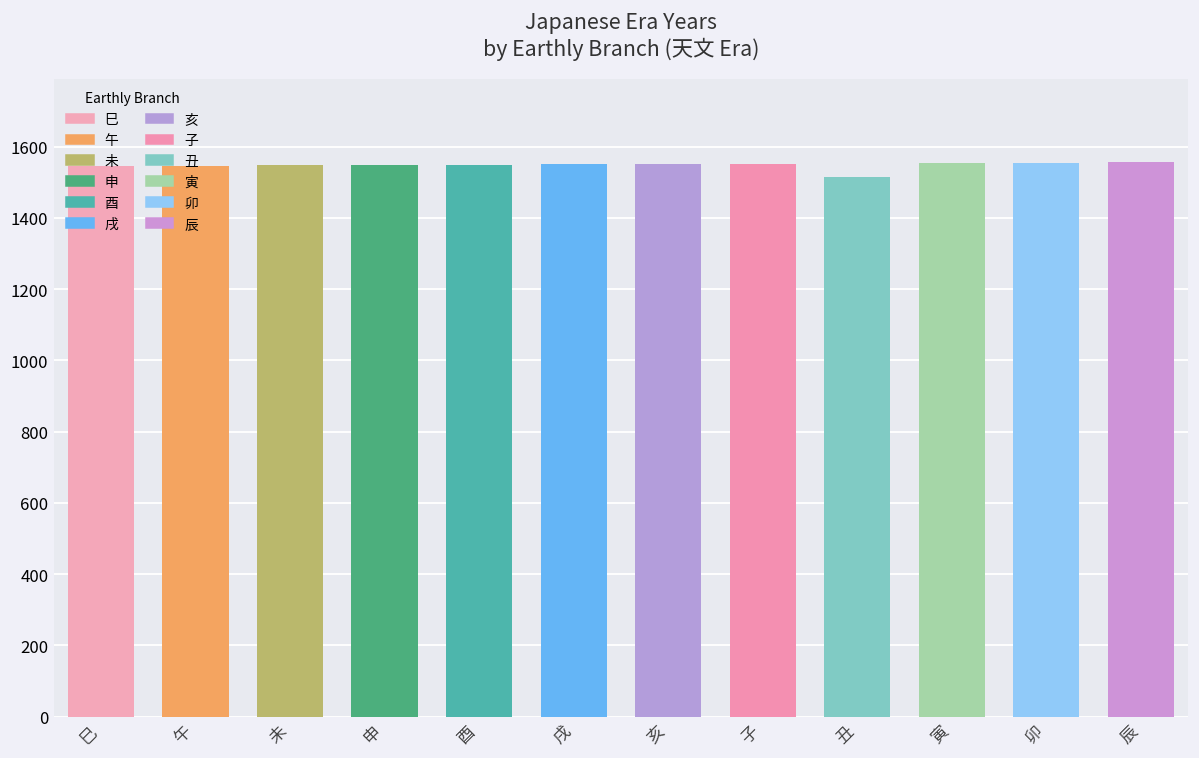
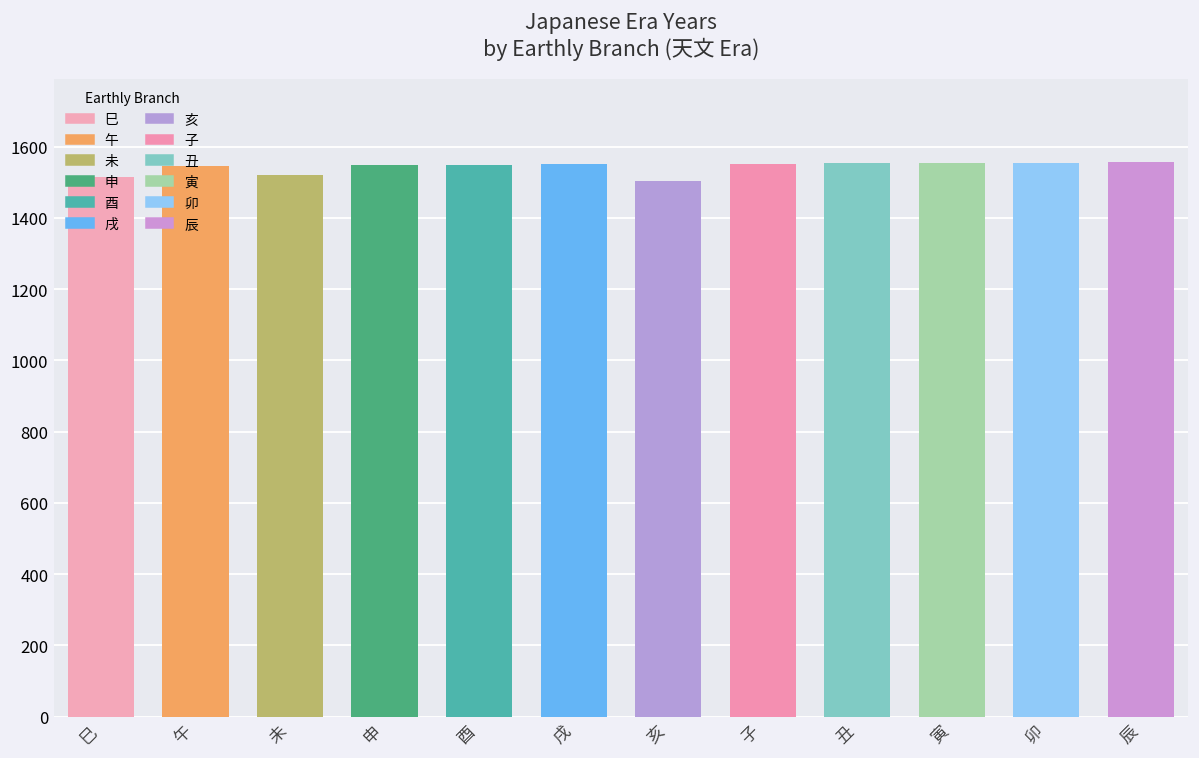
  {
-   "巳": 1550,
+   "巳": 1510,
    "午": 1550,
-   "未": 1550,
+   "未": 1520,
    "申": 1550,
    "酉": 1550,
    "戌": 1550,
-   "亥": 1550,
+   "亥": 1500,
    "子": 1550,
-   "丑": 1520,
+   "丑": 1550,
    "寅": 1550,
    "卯": 1560,
    "辰": 1560
  }
